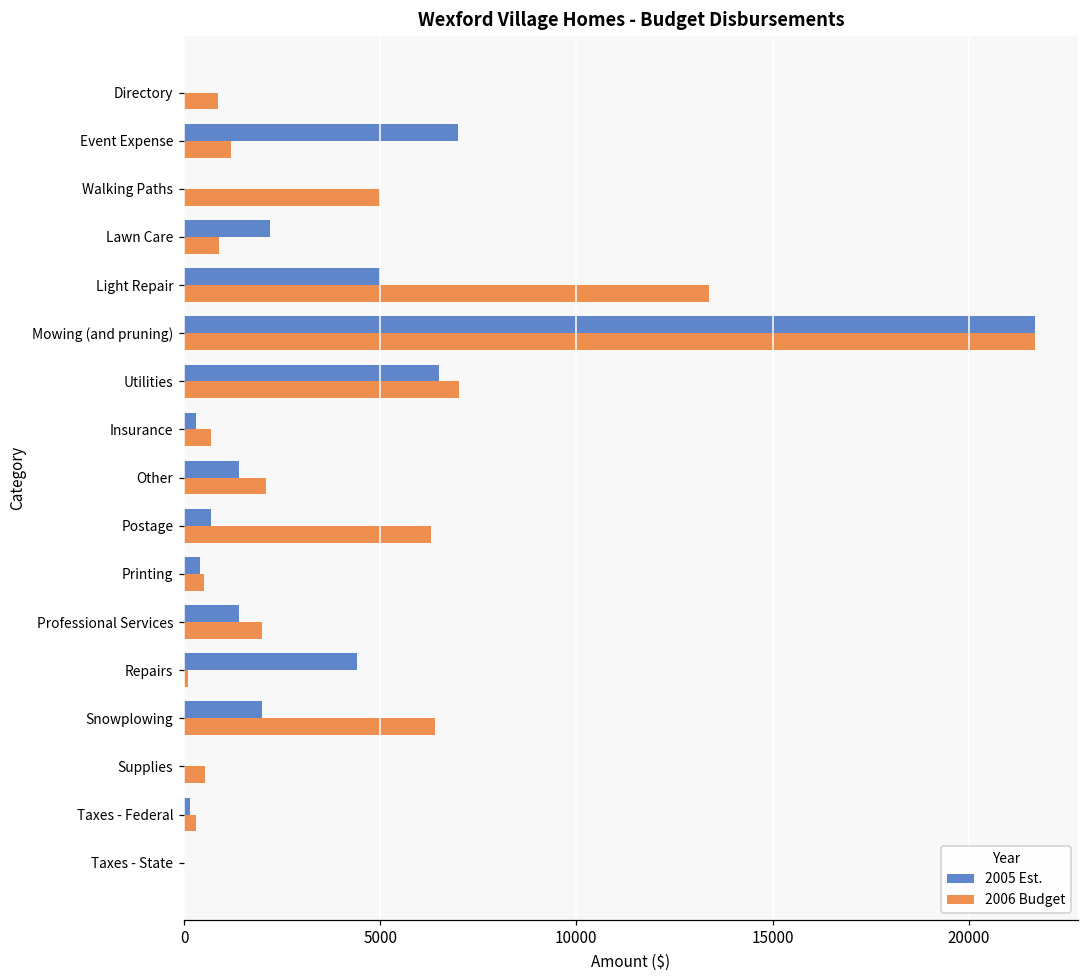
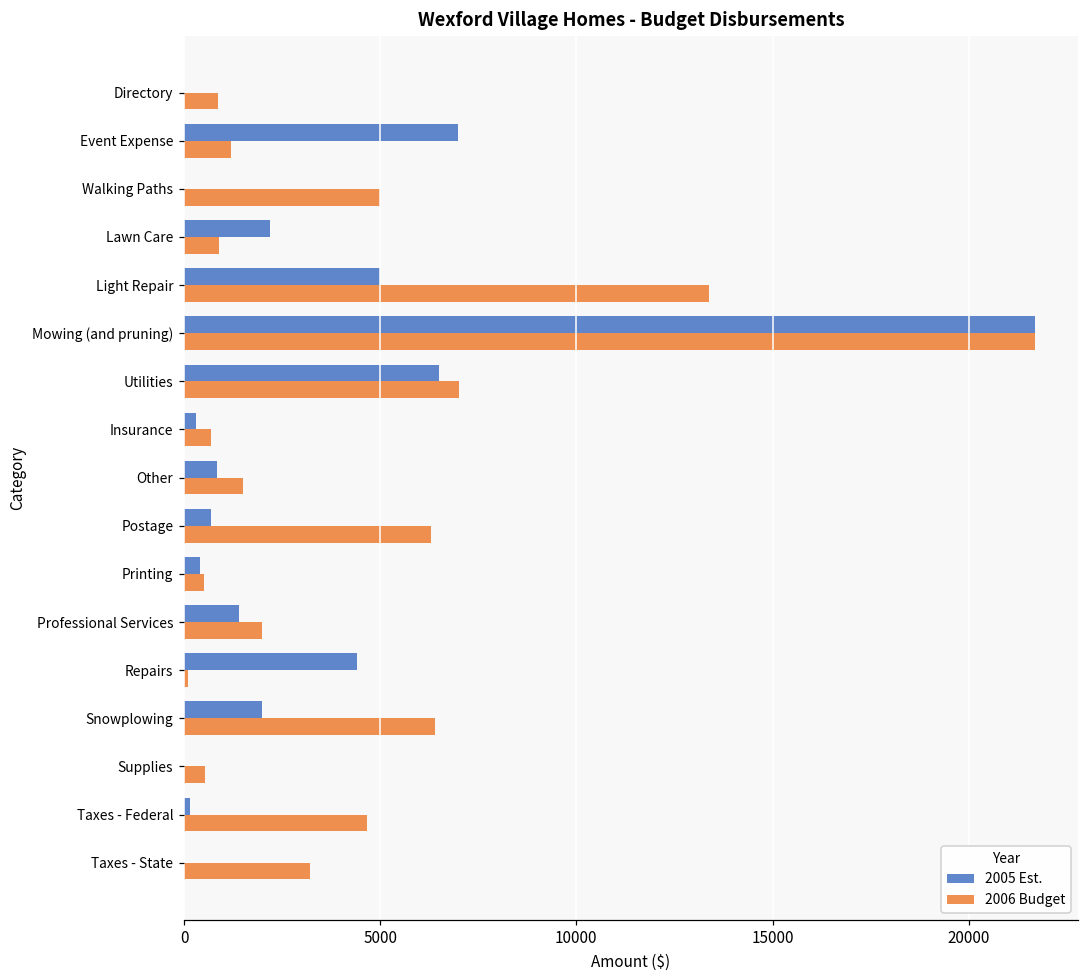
  {
    "2005 Est.": {
      "Directory": 0,
      "Event Expense": 7000,
      "Walking Paths": 0,
      "Lawn Care": 2200,
      "Light Repair": 5000,
      "Mowing (and pruning)": 21700,
      "Utilities": 6500,
      "Insurance": 300,
-     "Other": 1400,
+     "Other": 800,
      "Postage": 700,
      "Printing": 400,
      "Professional Services": 1400,
      "Repairs": 4400,
      "Snowplowing": 2000,
      "Supplies": 0,
      "Taxes - Federal": 200
    },
    "2006 Budget": {
      "Directory": 900,
      "Event Expense": 1200,
      "Walking Paths": 5000,
      "Lawn Care": 900,
      "Light Repair": 13400,
      "Mowing (and pruning)": 21700,
      "Utilities": 7000,
      "Insurance": 700,
-     "Other": 2100,
+     "Other": 1500,
      "Postage": 6300,
      "Printing": 500,
      "Professional Services": 2000,
      "Repairs": 100,
      "Snowplowing": 6400,
      "Supplies": 500,
-     "Taxes - Federal": 300,
-     "Taxes - State": 0
+     "Taxes - Federal": 4700,
+     "Taxes - State": 3200
    }
  }
